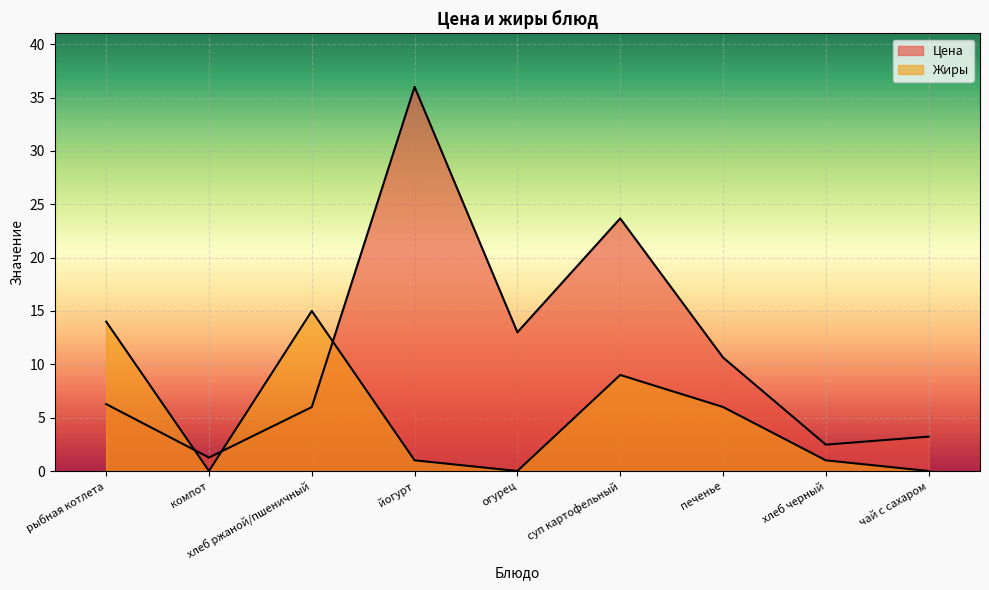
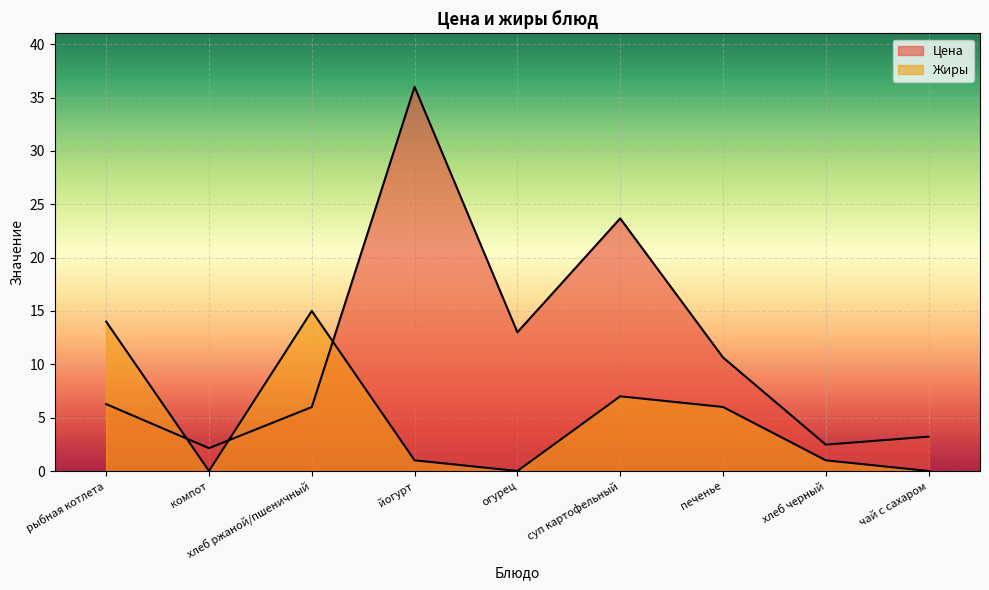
  {
    "Цена": {
      "рыбная котлета": 6.3,
-     "компот": 1.3,
+     "компот": 2.1,
      "хлеб ржаной/пшеничный": 6.0,
      "йогурт": 36.0,
      "огурец": 13.0,
      "суп картофельный": 23.7,
      "печенье": 10.6,
      "хлеб черный": 2.5,
      "чай с сахаром": 3.2
    },
    "Жиры": {
      "рыбная котлета": 14,
      "компот": 0,
      "хлеб ржаной/пшеничный": 15,
      "йогурт": 1,
      "огурец": 0,
-     "суп картофельный": 9,
+     "суп картофельный": 7,
      "печенье": 6,
      "хлеб черный": 1,
      "чай с сахаром": 0
    }
  }
